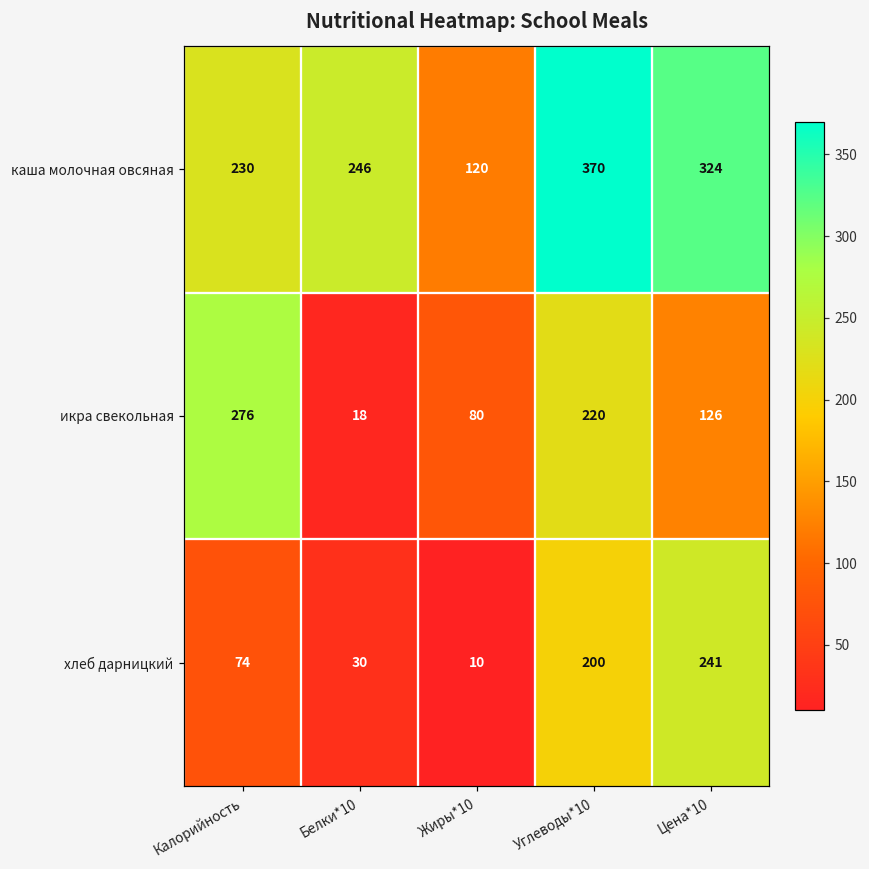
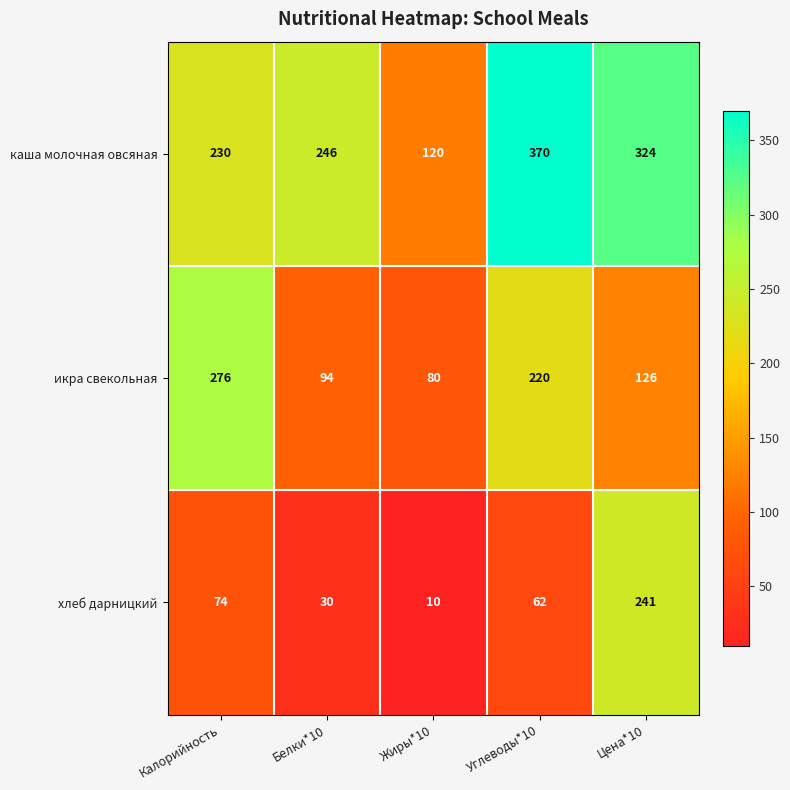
  {
    "каша молочная овсяная": {
      "Калорийность": 230,
      "Белки*10": 246,
      "Жиры*10": 120,
      "Углеводы*10": 370,
      "Цена*10": 324
    },
    "икра свекольная": {
      "Калорийность": 276,
-     "Белки*10": 18,
+     "Белки*10": 94,
      "Жиры*10": 80,
      "Углеводы*10": 220,
      "Цена*10": 126
    },
    "хлеб дарницкий": {
      "Калорийность": 74,
      "Белки*10": 30,
      "Жиры*10": 10,
-     "Углеводы*10": 200,
+     "Углеводы*10": 62,
      "Цена*10": 241
    }
  }
